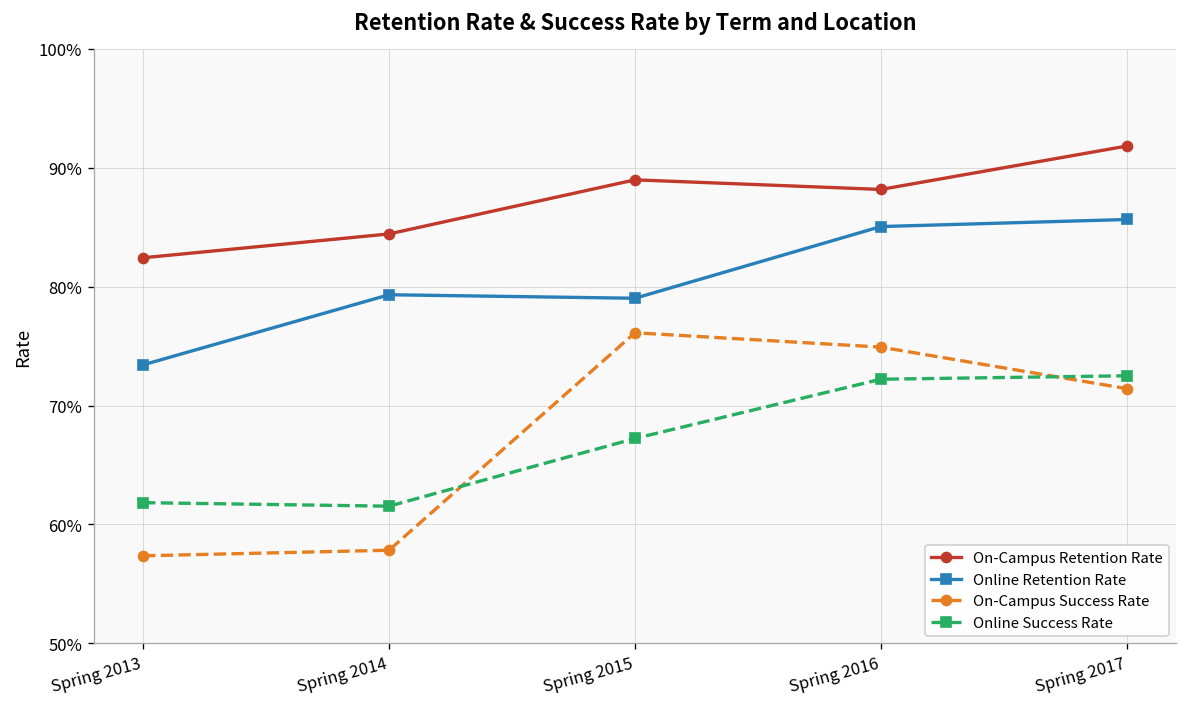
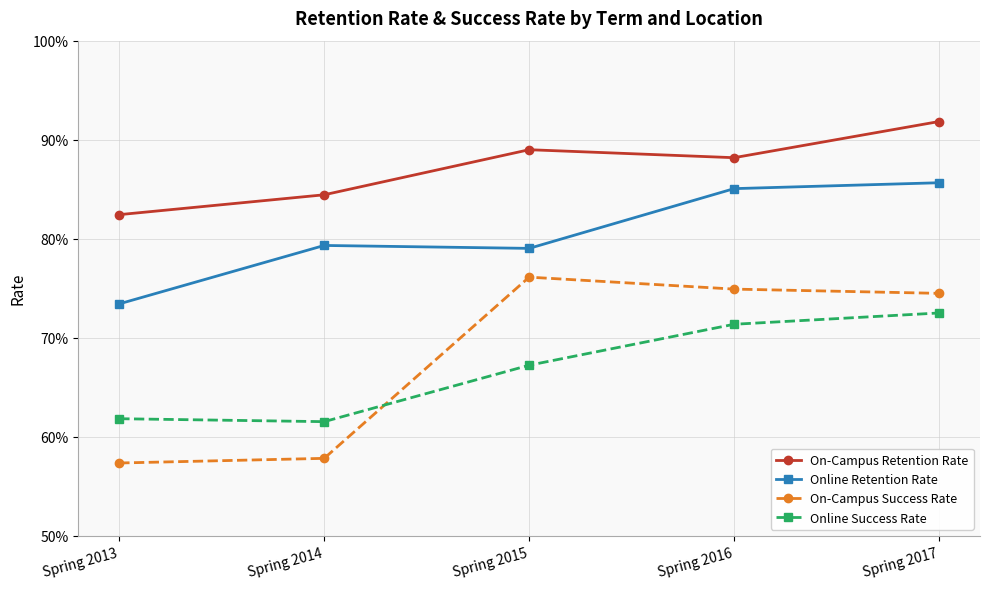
  {
    "On-Campus Retention Rate": {
      "Spring 2013": "82%",
      "Spring 2014": "84%",
      "Spring 2015": "89%",
      "Spring 2016": "88%",
      "Spring 2017": "92%"
    },
    "Online Retention Rate": {
      "Spring 2013": "73%",
      "Spring 2014": "79%",
      "Spring 2015": "79%",
      "Spring 2016": "85%",
      "Spring 2017": "86%"
    },
    "On-Campus Success Rate": {
      "Spring 2013": "57%",
      "Spring 2014": "58%",
      "Spring 2015": "76%",
      "Spring 2016": "75%",
-     "Spring 2017": "71%"
+     "Spring 2017": "74%"
    },
    "Online Success Rate": {
      "Spring 2013": "62%",
      "Spring 2014": "62%",
      "Spring 2015": "67%",
-     "Spring 2016": "72%",
+     "Spring 2016": "71%",
      "Spring 2017": "73%"
    }
  }
